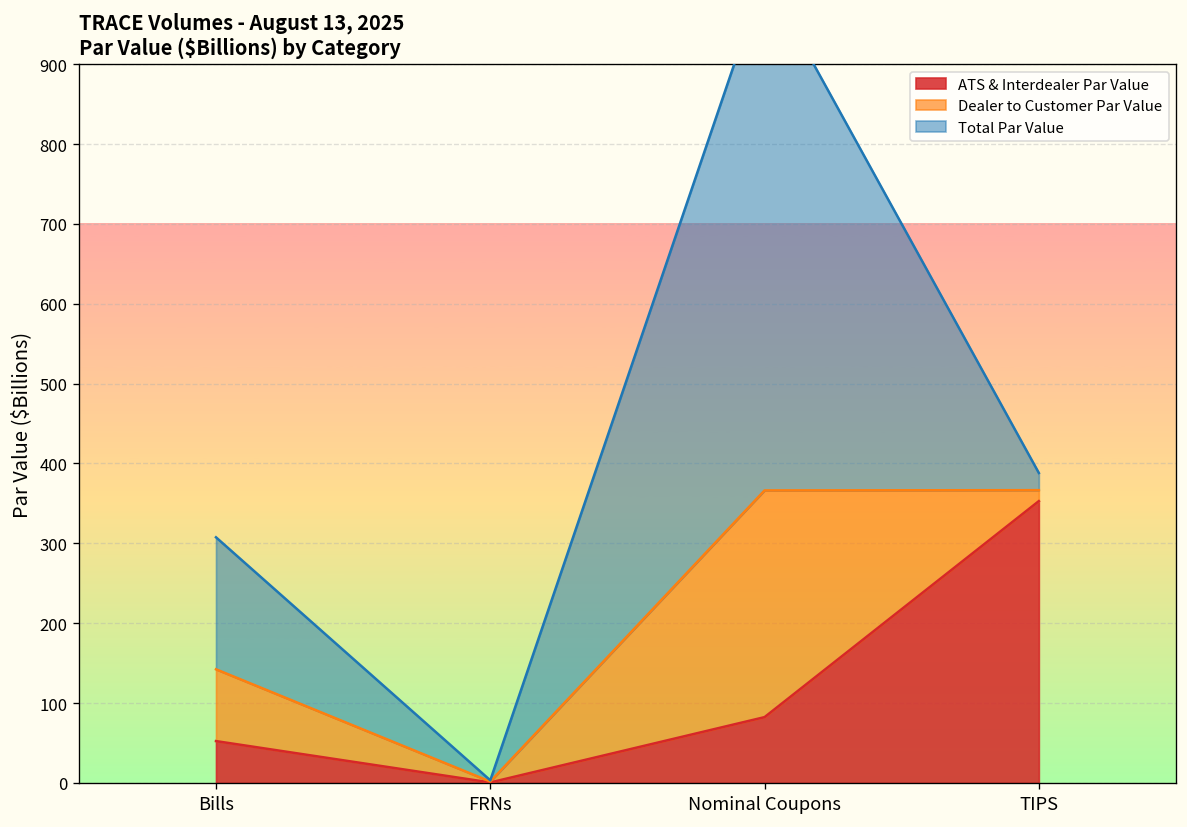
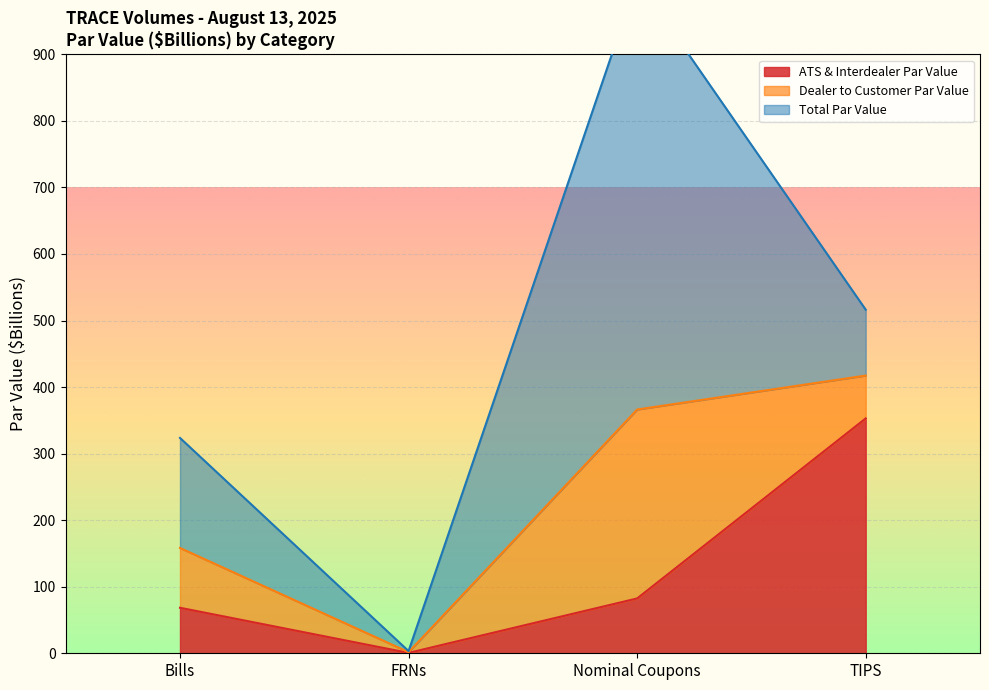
  {
    "ATS & Interdealer Par Value": {
-     "Bills": 50,
+     "Bills": 70,
      "Nominal Coupons": 80,
      "TIPS": 350
    },
    "Dealer to Customer Par Value": {
      "Bills": 90,
      "Nominal Coupons": 280,
-     "TIPS": 10
+     "TIPS": 60
    },
    "Total Par Value": {
      "Bills": 170,
-     "TIPS": 20
+     "TIPS": 100
    }
  }
